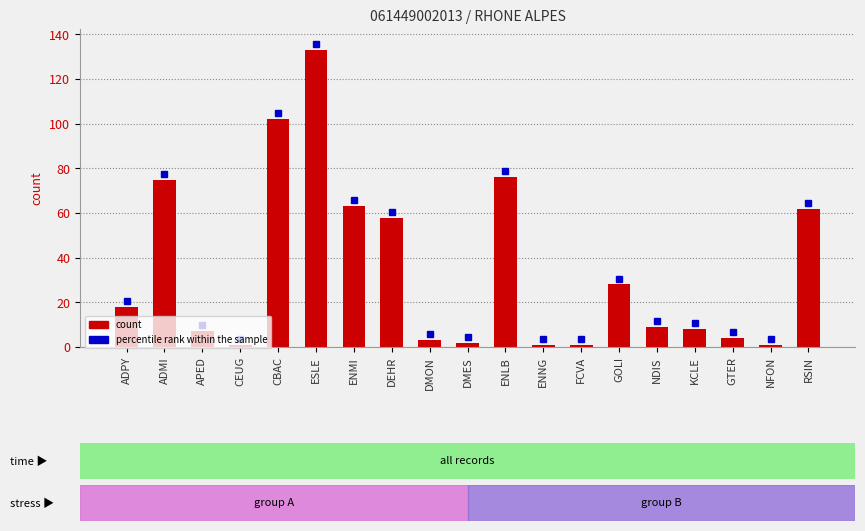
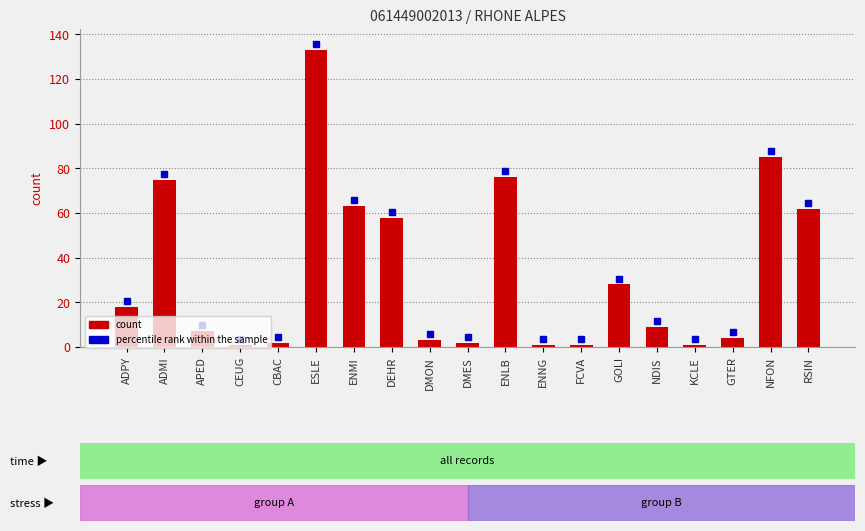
  {
    "count": {
      "ADPY": 18,
      "ADMI": 75,
-     "CBAC": 102,
+     "CBAC": 2,
      "ESLE": 133,
      "ENMI": 63,
      "DEHR": 58,
      "DMON": 3,
      "DMES": 2,
      "ENLB": 76,
      "GOLI": 28,
      "NDIS": 9,
-     "KCLE": 8,
+     "KCLE": 1,
      "GTER": 4,
-     "NFON": 1,
+     "NFON": 85,
      "RSIN": 62
    }
  }
